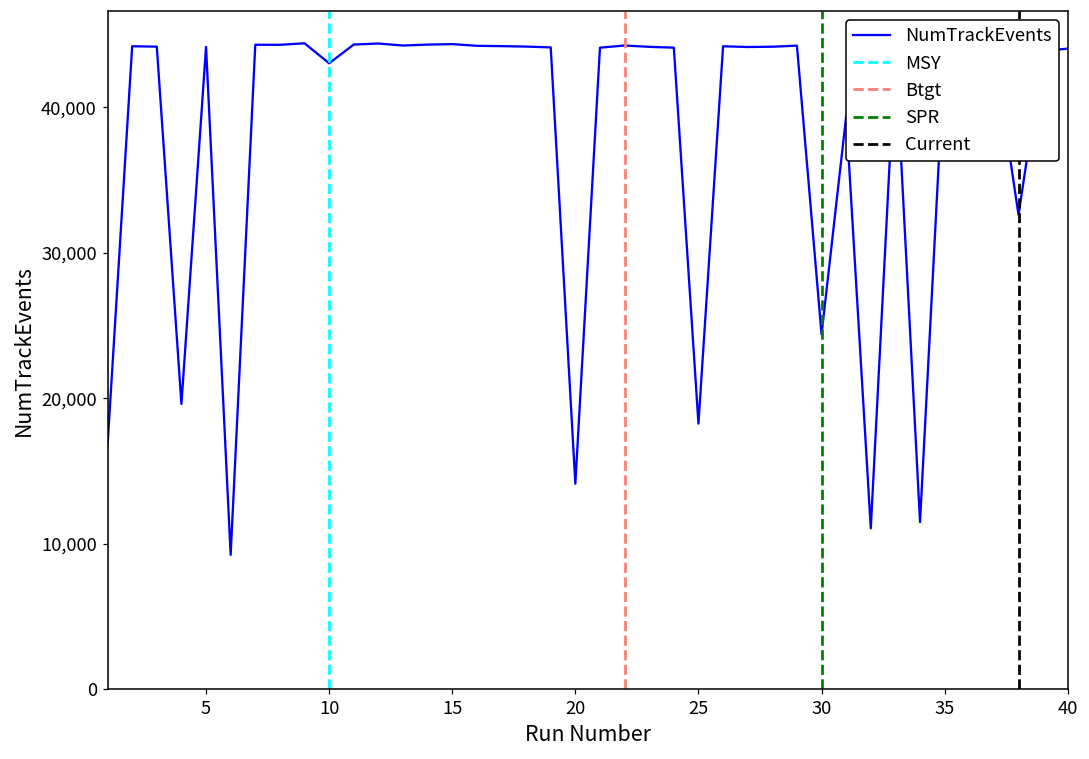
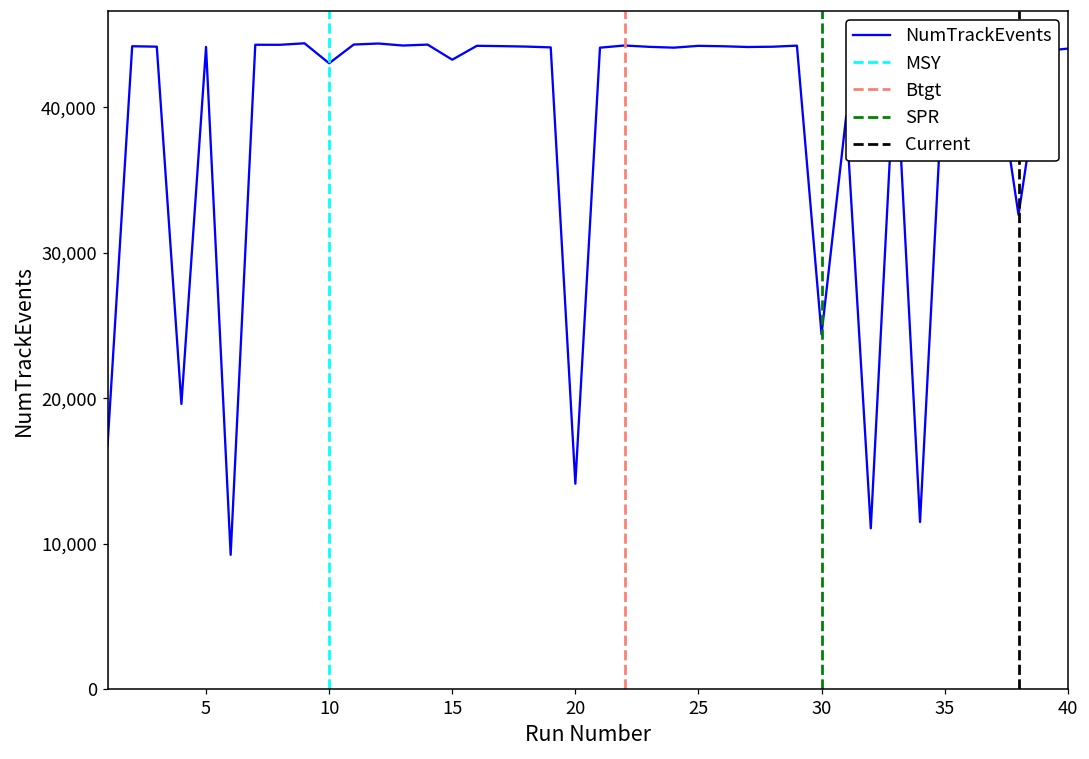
  {
    "5": "44,100",
    "10": "43,000",
-   "15": "44,300",
+   "15": "43,300",
    "20": "14,100",
-   "25": "18,300",
+   "25": "44,200",
    "30": "24,400",
    "40": "44,000"
  }
